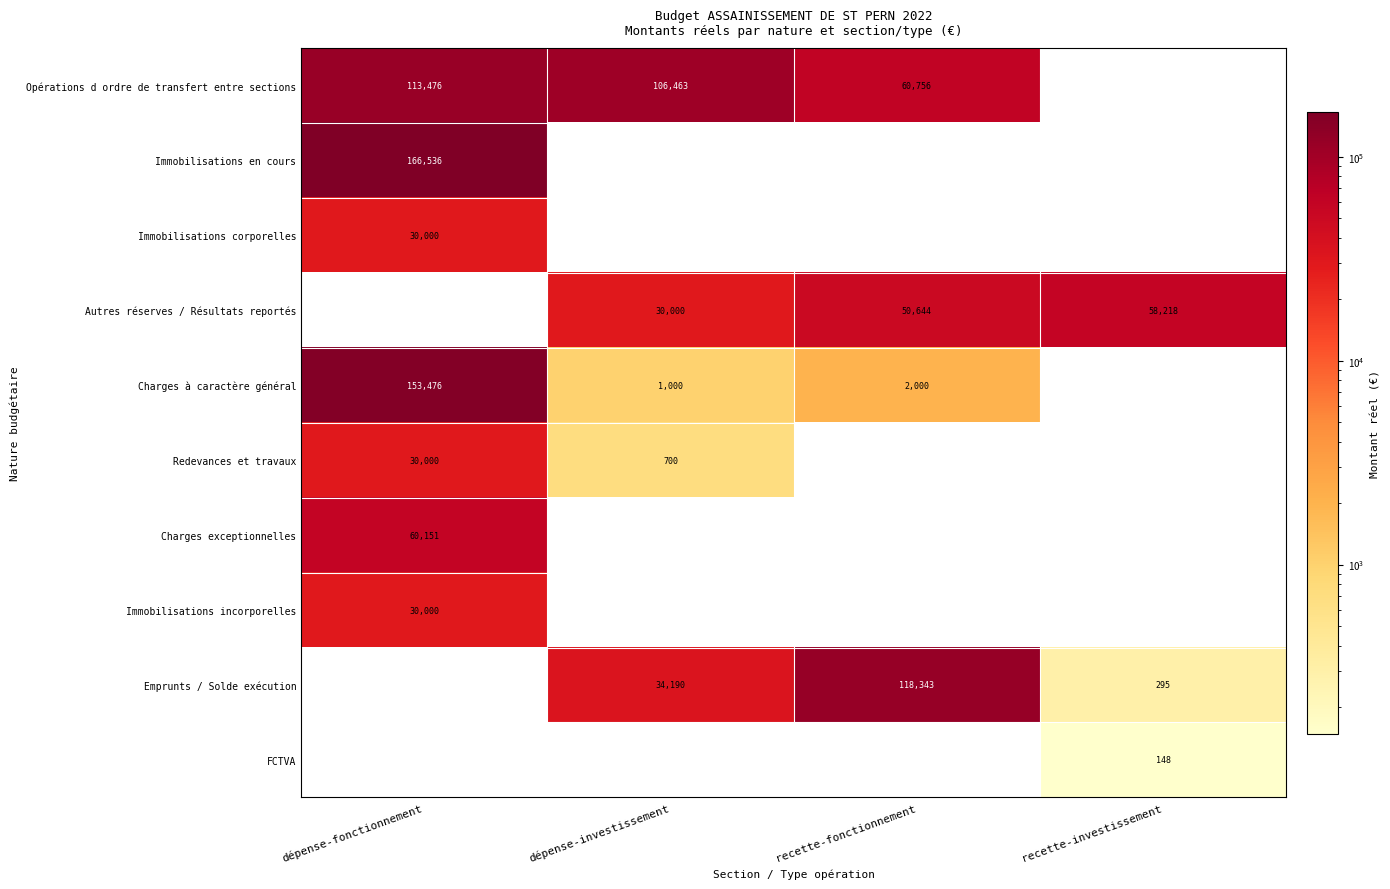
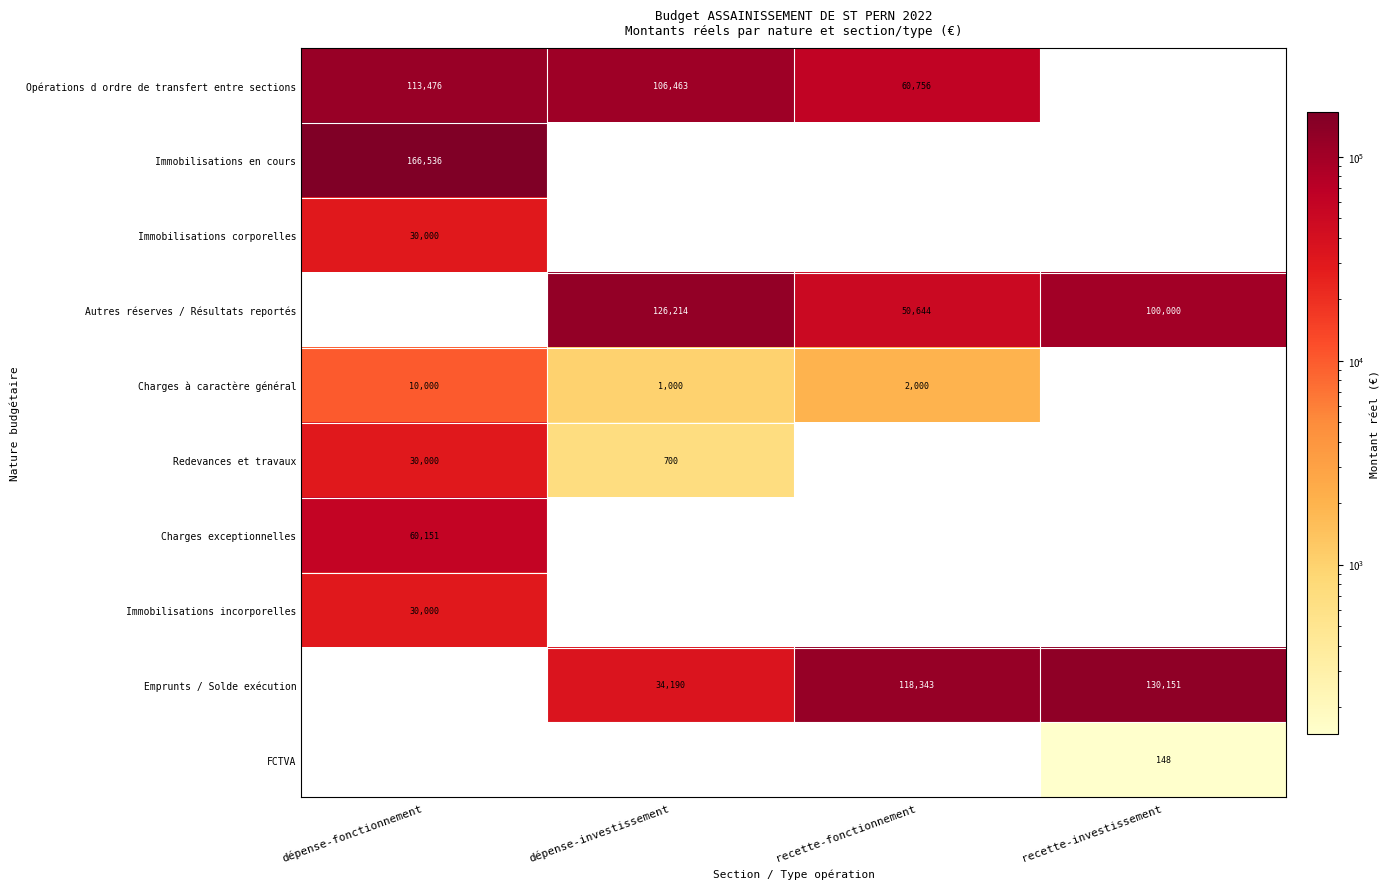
  {
    "Opérations d ordre de transfert entre sections": {
      "dépense-fonctionnement": "113,476",
      "dépense-investissement": "106,463",
      "recette-fonctionnement": "60,756"
    },
    "Immobilisations en cours": {
      "dépense-fonctionnement": "166,536"
    },
    "Immobilisations corporelles": {
      "dépense-fonctionnement": "30,000"
    },
    "Autres réserves / Résultats reportés": {
-     "dépense-investissement": "30,000",
+     "dépense-investissement": "126,214",
      "recette-fonctionnement": "50,644",
-     "recette-investissement": "58,218"
+     "recette-investissement": "100,000"
    },
    "Charges à caractère général": {
-     "dépense-fonctionnement": "153,476",
+     "dépense-fonctionnement": "10,000",
      "dépense-investissement": "1,000",
      "recette-fonctionnement": "2,000"
    },
    "Redevances et travaux": {
      "dépense-fonctionnement": "30,000",
      "dépense-investissement": "700"
    },
    "Charges exceptionnelles": {
      "dépense-fonctionnement": "60,151"
    },
    "Immobilisations incorporelles": {
      "dépense-fonctionnement": "30,000"
    },
    "Emprunts / Solde exécution": {
      "dépense-investissement": "34,190",
      "recette-fonctionnement": "118,343",
-     "recette-investissement": "295"
+     "recette-investissement": "130,151"
    },
    "FCTVA": {
      "recette-investissement": "148"
    }
  }
